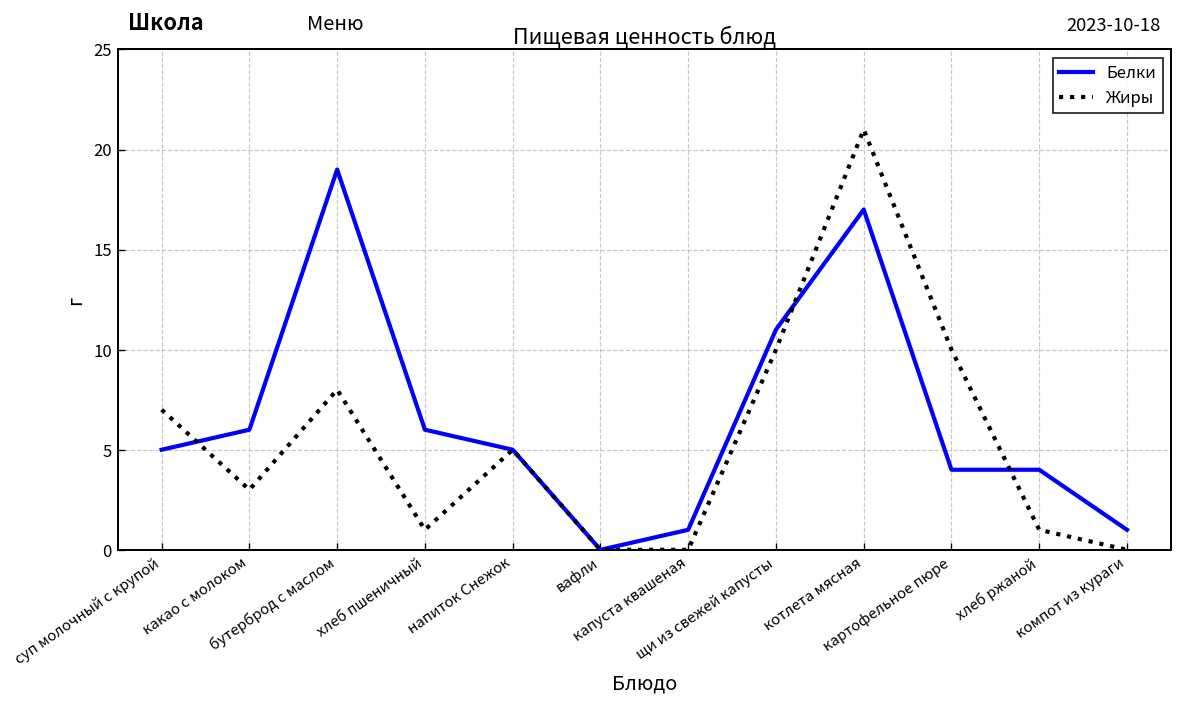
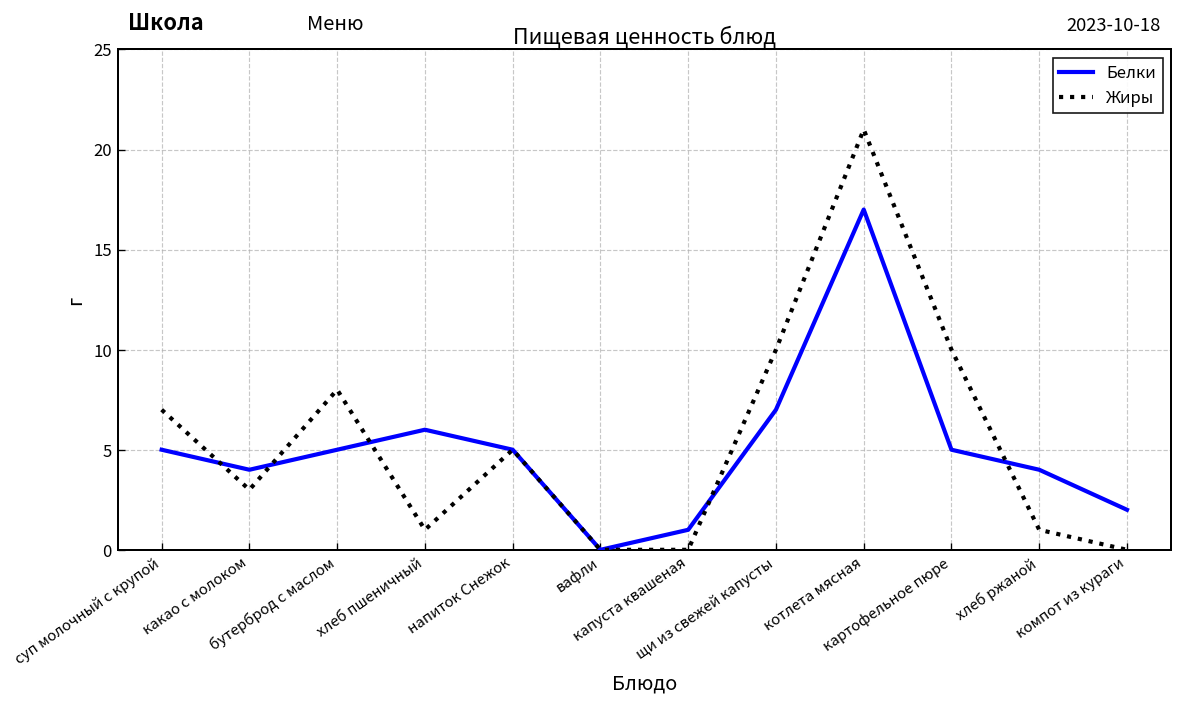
  {
    "Белки": {
      "суп молочный с крупой": 5,
-     "какао с молоком": 6,
-     "бутерброд с маслом": 19,
+     "какао с молоком": 4,
+     "бутерброд с маслом": 5,
      "хлеб пшеничный": 6,
      "капуста квашеная": 1,
-     "щи из свежей капусты": 11,
+     "щи из свежей капусты": 7,
      "котлета мясная": 17,
-     "картофельное пюре": 4,
+     "картофельное пюре": 5,
      "хлеб ржаной": 4,
-     "компот из кураги": 1
+     "компот из кураги": 2
    },
    "Жиры": {
      "суп молочный с крупой": 7,
      "какао с молоком": 3,
      "бутерброд с маслом": 8,
      "хлеб пшеничный": 1,
      "капуста квашеная": 0,
      "щи из свежей капусты": 10,
      "котлета мясная": 21,
      "картофельное пюре": 10,
      "хлеб ржаной": 1,
      "компот из кураги": 0
    }
  }
